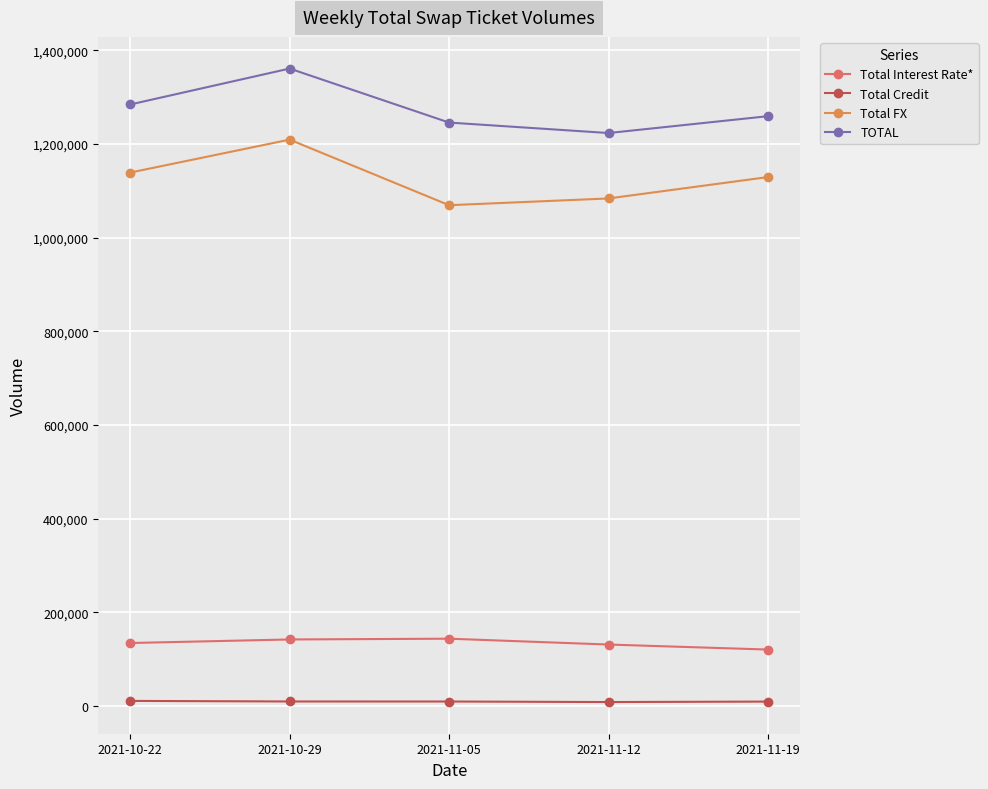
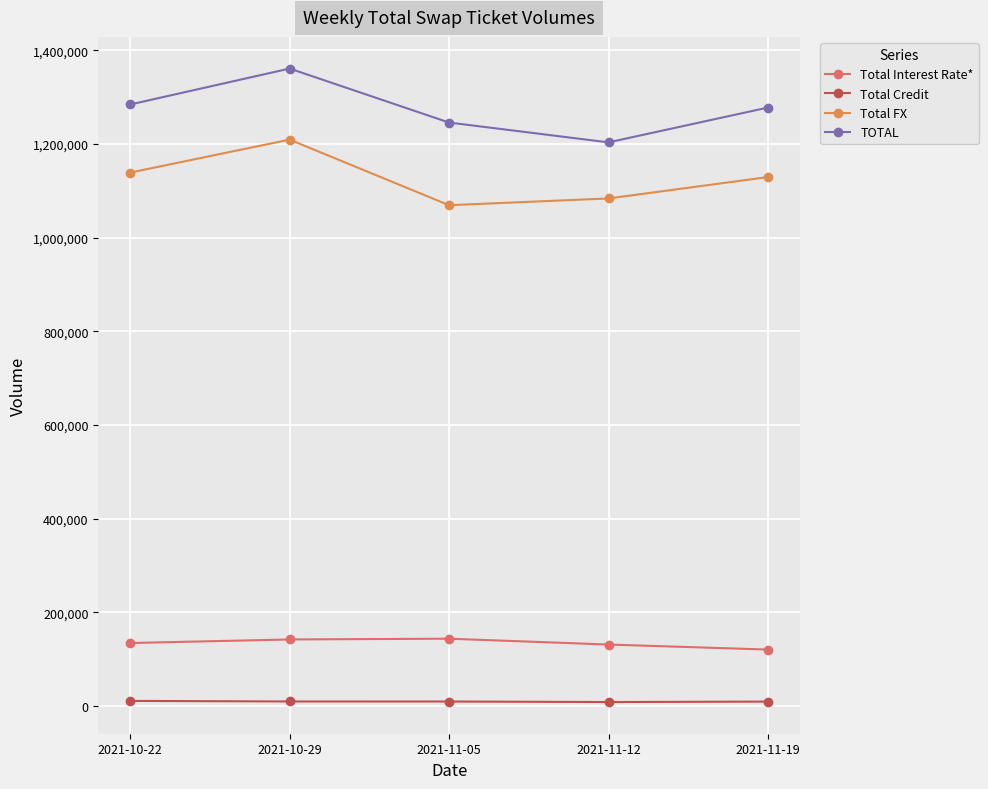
  {
    "TOTAL": {
      "2021-10-22": "1,280,000",
      "2021-10-29": "1,360,000",
      "2021-11-05": "1,250,000",
-     "2021-11-12": "1,220,000",
-     "2021-11-19": "1,260,000"
+     "2021-11-12": "1,200,000",
+     "2021-11-19": "1,280,000"
    }
  }
